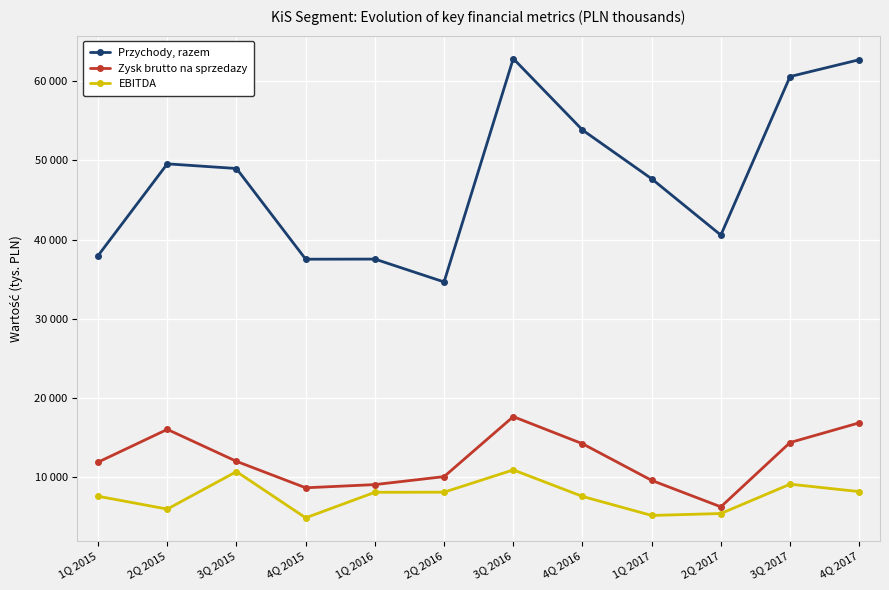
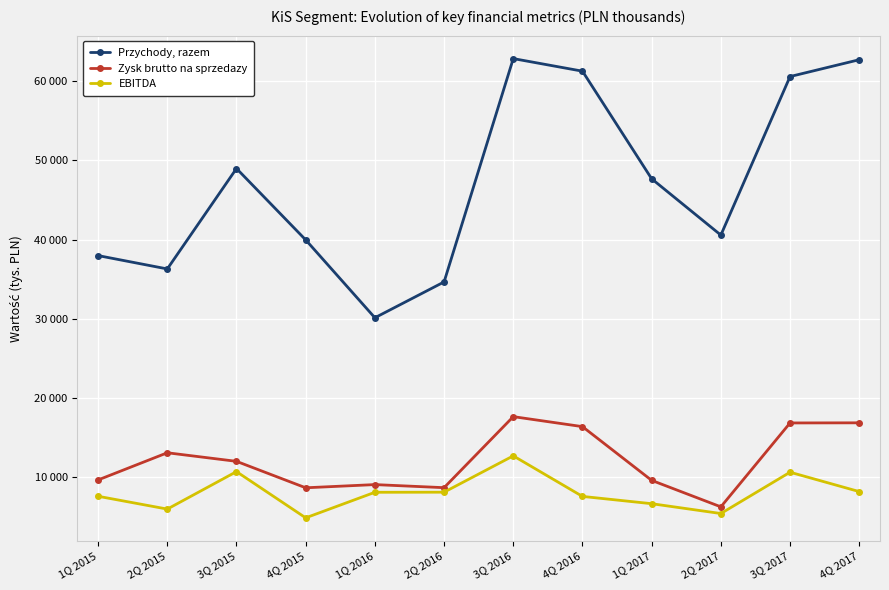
  {
    "Przychody, razem": {
      "1Q 2015": 38000,
-     "2Q 2015": 50000,
+     "2Q 2015": 36000,
      "3Q 2015": 49000,
-     "4Q 2015": 38000,
-     "1Q 2016": 38000,
+     "4Q 2015": 40000,
+     "1Q 2016": 30000,
      "2Q 2016": 35000,
      "3Q 2016": 63000,
-     "4Q 2016": 54000,
+     "4Q 2016": 61000,
      "1Q 2017": 48000,
      "2Q 2017": 41000,
      "3Q 2017": 61000,
      "4Q 2017": 63000
    },
    "Zysk brutto na sprzedazy": {
-     "1Q 2015": 12000,
-     "2Q 2015": 16000,
+     "1Q 2015": 10000,
+     "2Q 2015": 13000,
      "3Q 2015": 12000,
      "4Q 2015": 9000,
      "1Q 2016": 9000,
-     "2Q 2016": 10000,
+     "2Q 2016": 9000,
      "3Q 2016": 18000,
-     "4Q 2016": 14000,
+     "4Q 2016": 16000,
      "1Q 2017": 10000,
      "2Q 2017": 6000,
-     "3Q 2017": 14000,
+     "3Q 2017": 17000,
      "4Q 2017": 17000
    },
    "EBITDA": {
      "1Q 2015": 8000,
      "2Q 2015": 6000,
      "3Q 2015": 11000,
      "4Q 2015": 5000,
      "1Q 2016": 8000,
      "2Q 2016": 8000,
-     "3Q 2016": 11000,
+     "3Q 2016": 13000,
      "4Q 2016": 8000,
-     "1Q 2017": 5000,
+     "1Q 2017": 7000,
      "2Q 2017": 5000,
-     "3Q 2017": 9000,
+     "3Q 2017": 11000,
      "4Q 2017": 8000
    }
  }
